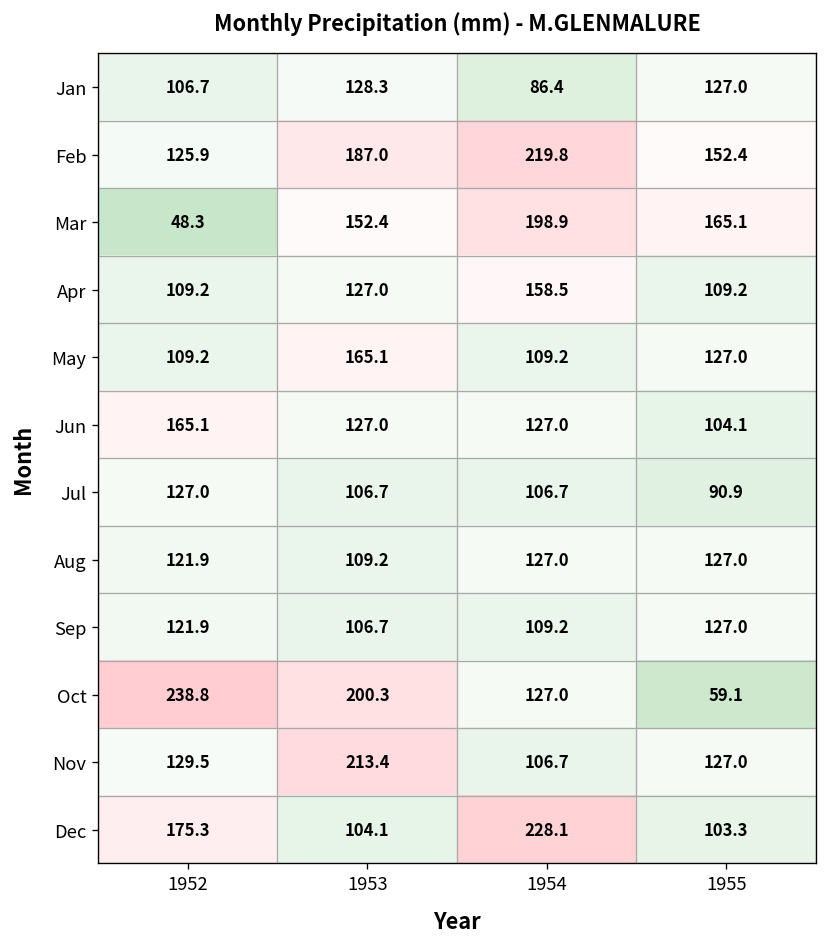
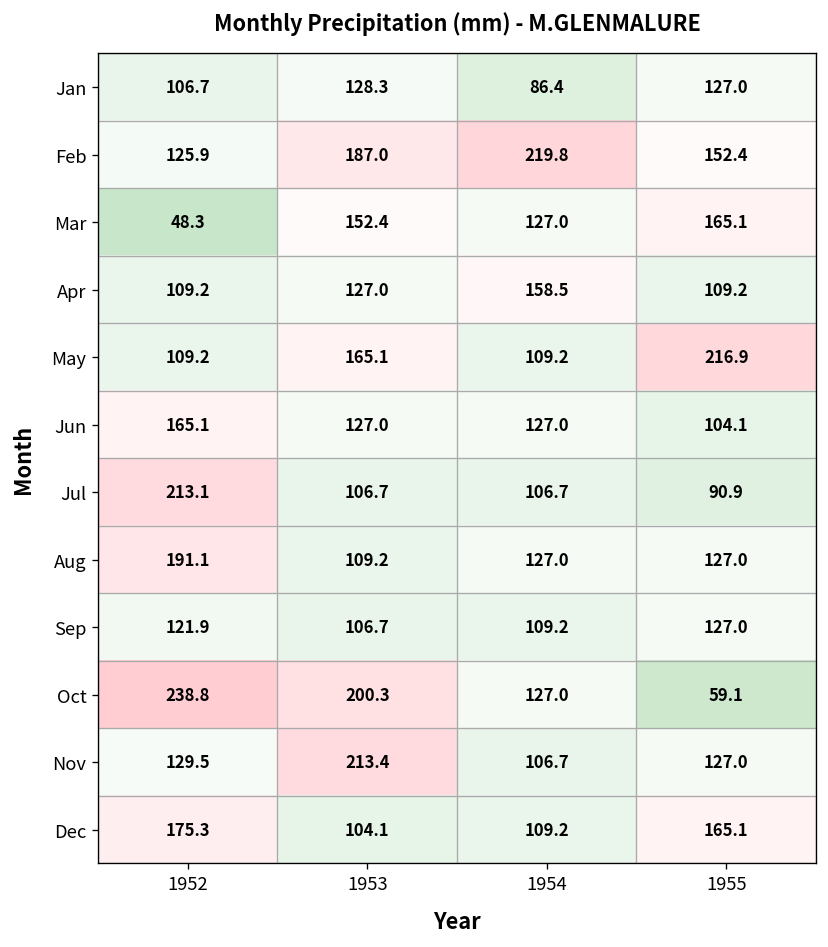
  {
    "Jan": {
      "1952": 106.7,
      "1953": 128.3,
      "1954": 86.4,
      "1955": 127.0
    },
    "Feb": {
      "1952": 125.9,
      "1953": 187.0,
      "1954": 219.8,
      "1955": 152.4
    },
    "Mar": {
      "1952": 48.3,
      "1953": 152.4,
-     "1954": 198.9,
+     "1954": 127.0,
      "1955": 165.1
    },
    "Apr": {
      "1952": 109.2,
      "1953": 127.0,
      "1954": 158.5,
      "1955": 109.2
    },
    "May": {
      "1952": 109.2,
      "1953": 165.1,
      "1954": 109.2,
-     "1955": 127.0
+     "1955": 216.9
    },
    "Jun": {
      "1952": 165.1,
      "1953": 127.0,
      "1954": 127.0,
      "1955": 104.1
    },
    "Jul": {
-     "1952": 127.0,
+     "1952": 213.1,
      "1953": 106.7,
      "1954": 106.7,
      "1955": 90.9
    },
    "Aug": {
-     "1952": 121.9,
+     "1952": 191.1,
      "1953": 109.2,
      "1954": 127.0,
      "1955": 127.0
    },
    "Sep": {
      "1952": 121.9,
      "1953": 106.7,
      "1954": 109.2,
      "1955": 127.0
    },
    "Oct": {
      "1952": 238.8,
      "1953": 200.3,
      "1954": 127.0,
      "1955": 59.1
    },
    "Nov": {
      "1952": 129.5,
      "1953": 213.4,
      "1954": 106.7,
      "1955": 127.0
    },
    "Dec": {
      "1952": 175.3,
      "1953": 104.1,
-     "1954": 228.1,
-     "1955": 103.3
+     "1954": 109.2,
+     "1955": 165.1
    }
  }
